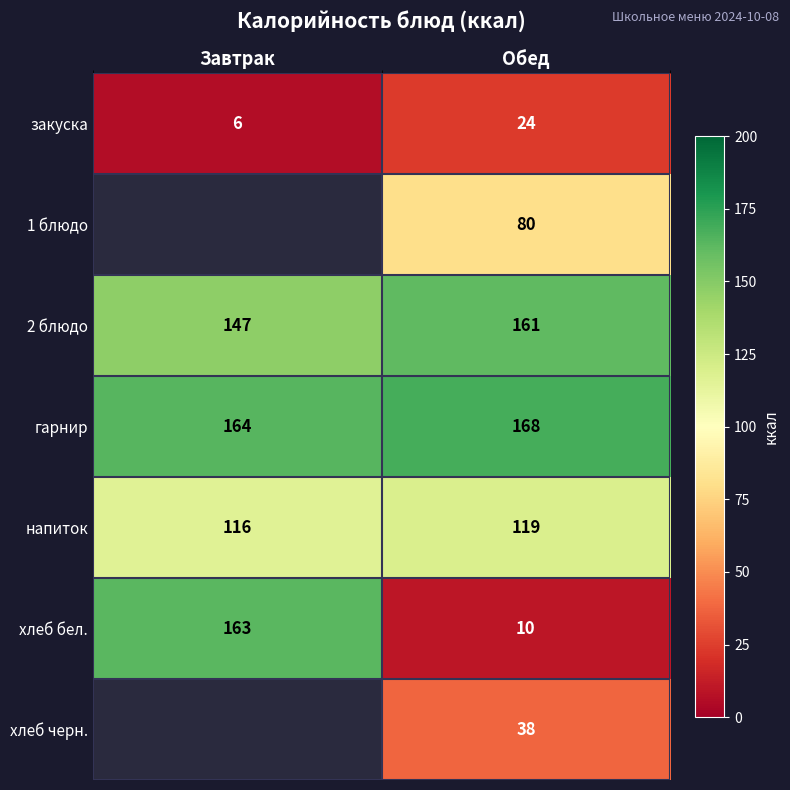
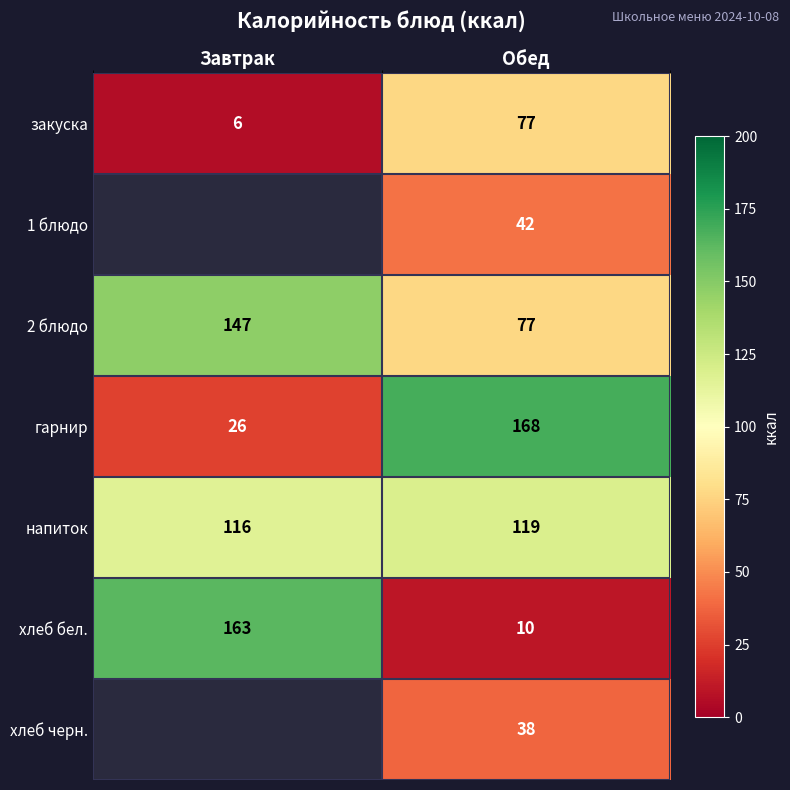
  {
    "закуска": {
      "Завтрак": 6,
-     "Обед": 24
+     "Обед": 77
    },
    "1 блюдо": {
-     "Обед": 80
+     "Обед": 42
    },
    "2 блюдо": {
      "Завтрак": 147,
-     "Обед": 161
+     "Обед": 77
    },
    "гарнир": {
-     "Завтрак": 164,
+     "Завтрак": 26,
      "Обед": 168
    },
    "напиток": {
      "Завтрак": 116,
      "Обед": 119
    },
    "хлеб бел.": {
      "Завтрак": 163,
      "Обед": 10
    },
    "хлеб черн.": {
      "Обед": 38
    }
  }
